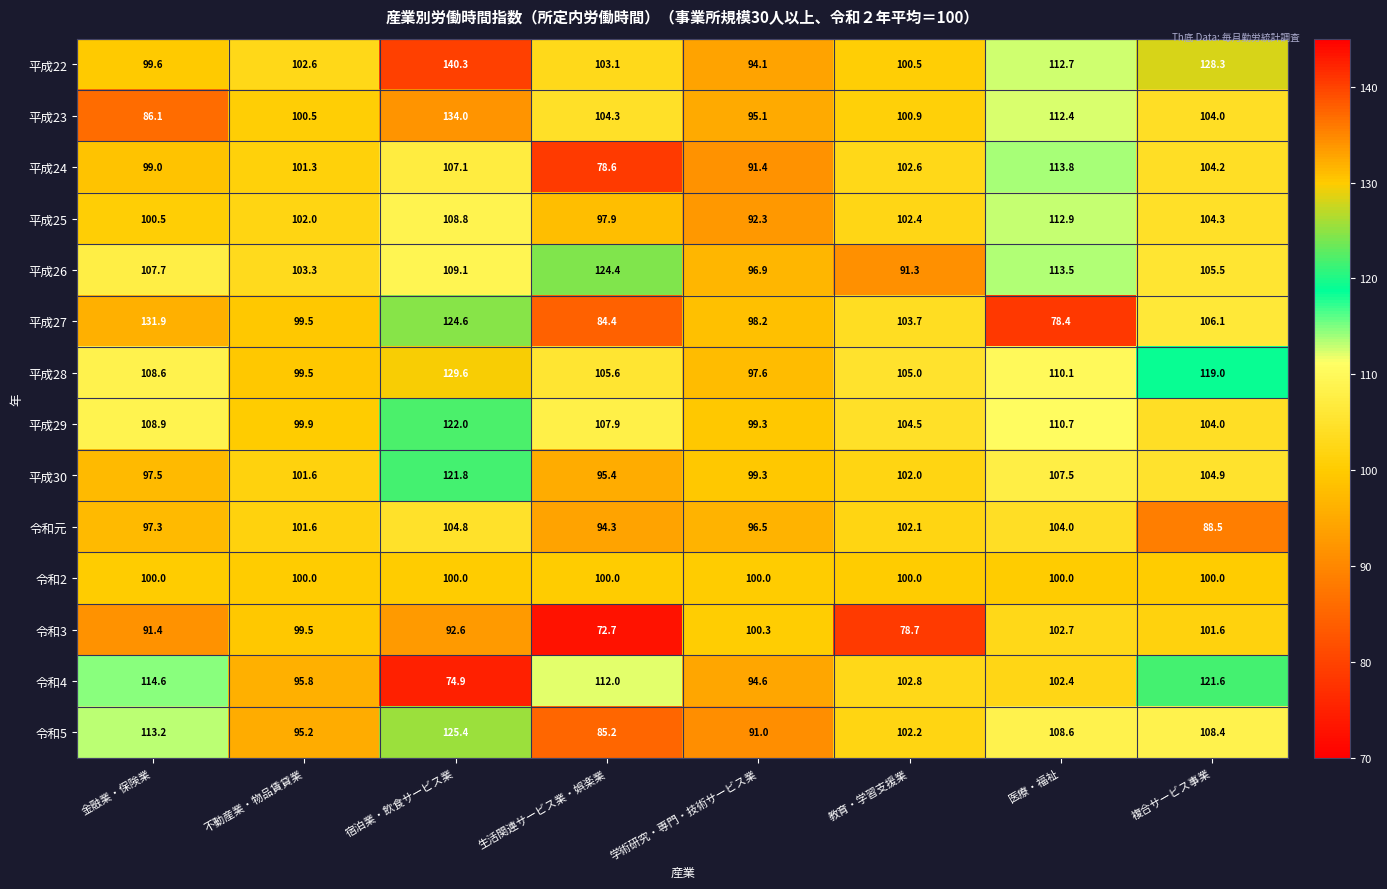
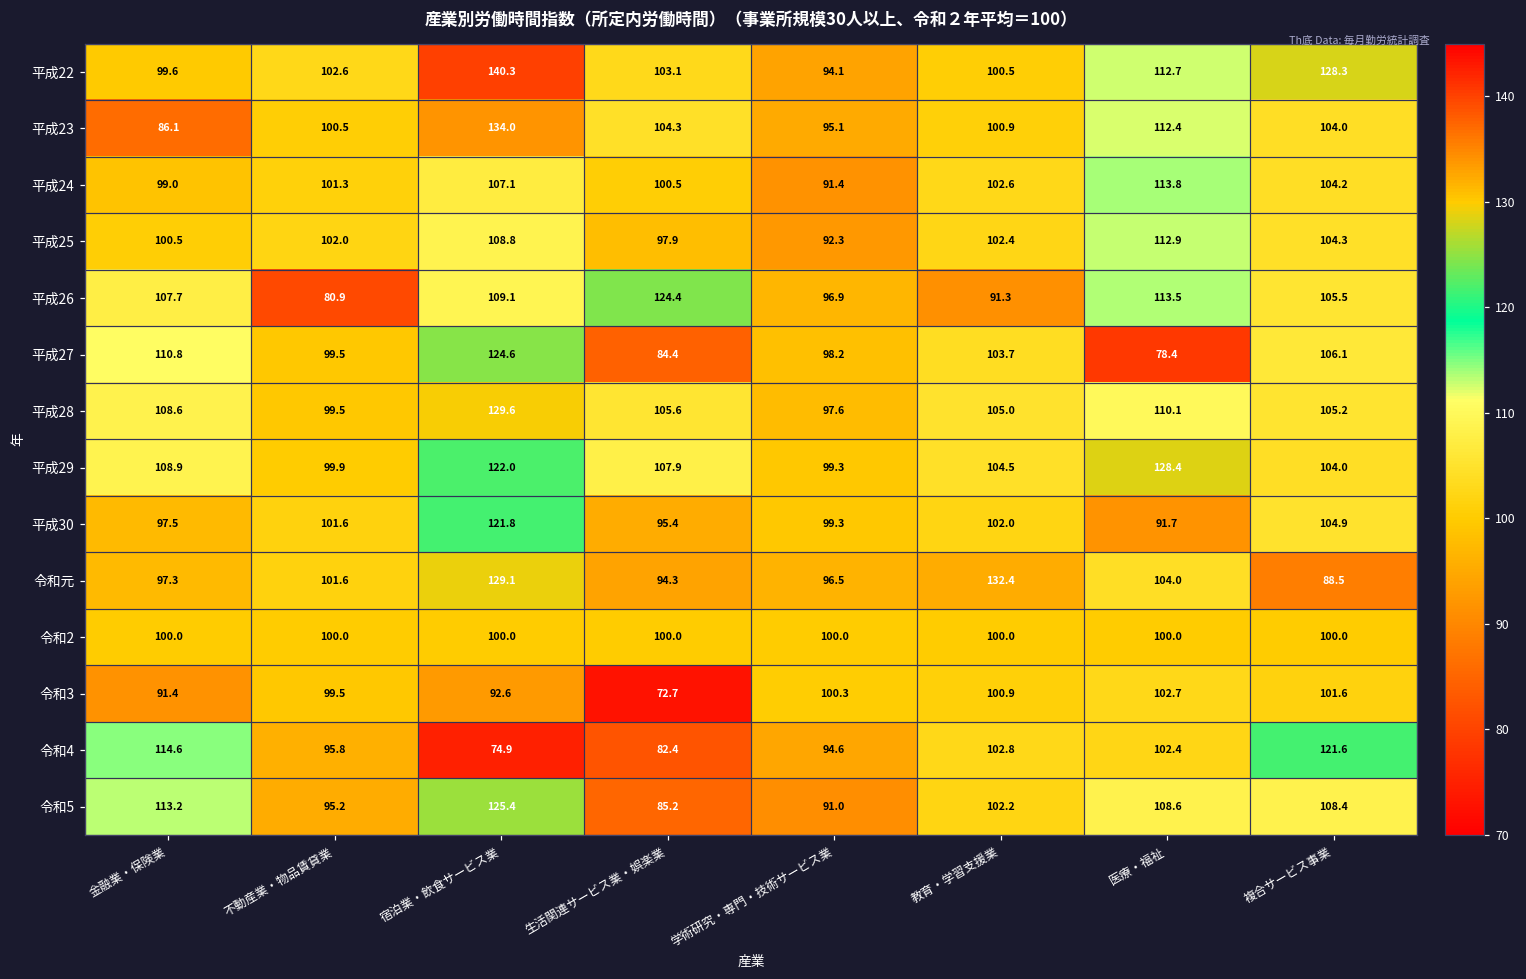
  {
    "平成22": {
      "金融業・保険業": 99.6,
      "不動産業・物品賃貸業": 102.6,
      "宿泊業・飲食サービス業": 140.3,
      "生活関連サービス業・娯楽業": 103.1,
      "学術研究・専門・技術サービス業": 94.1,
      "教育・学習支援業": 100.5,
      "医療・福祉": 112.7,
      "複合サービス事業": 128.3
    },
    "平成23": {
      "金融業・保険業": 86.1,
      "不動産業・物品賃貸業": 100.5,
      "宿泊業・飲食サービス業": 134.0,
      "生活関連サービス業・娯楽業": 104.3,
      "学術研究・専門・技術サービス業": 95.1,
      "教育・学習支援業": 100.9,
      "医療・福祉": 112.4,
      "複合サービス事業": 104.0
    },
    "平成24": {
      "金融業・保険業": 99.0,
      "不動産業・物品賃貸業": 101.3,
      "宿泊業・飲食サービス業": 107.1,
-     "生活関連サービス業・娯楽業": 78.6,
+     "生活関連サービス業・娯楽業": 100.5,
      "学術研究・専門・技術サービス業": 91.4,
      "教育・学習支援業": 102.6,
      "医療・福祉": 113.8,
      "複合サービス事業": 104.2
    },
    "平成25": {
      "金融業・保険業": 100.5,
      "不動産業・物品賃貸業": 102.0,
      "宿泊業・飲食サービス業": 108.8,
      "生活関連サービス業・娯楽業": 97.9,
      "学術研究・専門・技術サービス業": 92.3,
      "教育・学習支援業": 102.4,
      "医療・福祉": 112.9,
      "複合サービス事業": 104.3
    },
    "平成26": {
      "金融業・保険業": 107.7,
-     "不動産業・物品賃貸業": 103.3,
+     "不動産業・物品賃貸業": 80.9,
      "宿泊業・飲食サービス業": 109.1,
      "生活関連サービス業・娯楽業": 124.4,
      "学術研究・専門・技術サービス業": 96.9,
      "教育・学習支援業": 91.3,
      "医療・福祉": 113.5,
      "複合サービス事業": 105.5
    },
    "平成27": {
-     "金融業・保険業": 131.9,
+     "金融業・保険業": 110.8,
      "不動産業・物品賃貸業": 99.5,
      "宿泊業・飲食サービス業": 124.6,
      "生活関連サービス業・娯楽業": 84.4,
      "学術研究・専門・技術サービス業": 98.2,
      "教育・学習支援業": 103.7,
      "医療・福祉": 78.4,
      "複合サービス事業": 106.1
    },
    "平成28": {
      "金融業・保険業": 108.6,
      "不動産業・物品賃貸業": 99.5,
      "宿泊業・飲食サービス業": 129.6,
      "生活関連サービス業・娯楽業": 105.6,
      "学術研究・専門・技術サービス業": 97.6,
      "教育・学習支援業": 105.0,
      "医療・福祉": 110.1,
-     "複合サービス事業": 119.0
+     "複合サービス事業": 105.2
    },
    "平成29": {
      "金融業・保険業": 108.9,
      "不動産業・物品賃貸業": 99.9,
      "宿泊業・飲食サービス業": 122.0,
      "生活関連サービス業・娯楽業": 107.9,
      "学術研究・専門・技術サービス業": 99.3,
      "教育・学習支援業": 104.5,
-     "医療・福祉": 110.7,
+     "医療・福祉": 128.4,
      "複合サービス事業": 104.0
    },
    "平成30": {
      "金融業・保険業": 97.5,
      "不動産業・物品賃貸業": 101.6,
      "宿泊業・飲食サービス業": 121.8,
      "生活関連サービス業・娯楽業": 95.4,
      "学術研究・専門・技術サービス業": 99.3,
      "教育・学習支援業": 102.0,
-     "医療・福祉": 107.5,
+     "医療・福祉": 91.7,
      "複合サービス事業": 104.9
    },
    "令和元": {
      "金融業・保険業": 97.3,
      "不動産業・物品賃貸業": 101.6,
-     "宿泊業・飲食サービス業": 104.8,
+     "宿泊業・飲食サービス業": 129.1,
      "生活関連サービス業・娯楽業": 94.3,
      "学術研究・専門・技術サービス業": 96.5,
-     "教育・学習支援業": 102.1,
+     "教育・学習支援業": 132.4,
      "医療・福祉": 104.0,
      "複合サービス事業": 88.5
    },
    "令和2": {
      "金融業・保険業": 100.0,
      "不動産業・物品賃貸業": 100.0,
      "宿泊業・飲食サービス業": 100.0,
      "生活関連サービス業・娯楽業": 100.0,
      "学術研究・専門・技術サービス業": 100.0,
      "教育・学習支援業": 100.0,
      "医療・福祉": 100.0,
      "複合サービス事業": 100.0
    },
    "令和3": {
      "金融業・保険業": 91.4,
      "不動産業・物品賃貸業": 99.5,
      "宿泊業・飲食サービス業": 92.6,
      "生活関連サービス業・娯楽業": 72.7,
      "学術研究・専門・技術サービス業": 100.3,
-     "教育・学習支援業": 78.7,
+     "教育・学習支援業": 100.9,
      "医療・福祉": 102.7,
      "複合サービス事業": 101.6
    },
    "令和4": {
      "金融業・保険業": 114.6,
      "不動産業・物品賃貸業": 95.8,
      "宿泊業・飲食サービス業": 74.9,
-     "生活関連サービス業・娯楽業": 112.0,
+     "生活関連サービス業・娯楽業": 82.4,
      "学術研究・専門・技術サービス業": 94.6,
      "教育・学習支援業": 102.8,
      "医療・福祉": 102.4,
      "複合サービス事業": 121.6
    },
    "令和5": {
      "金融業・保険業": 113.2,
      "不動産業・物品賃貸業": 95.2,
      "宿泊業・飲食サービス業": 125.4,
      "生活関連サービス業・娯楽業": 85.2,
      "学術研究・専門・技術サービス業": 91.0,
      "教育・学習支援業": 102.2,
      "医療・福祉": 108.6,
      "複合サービス事業": 108.4
    }
  }
